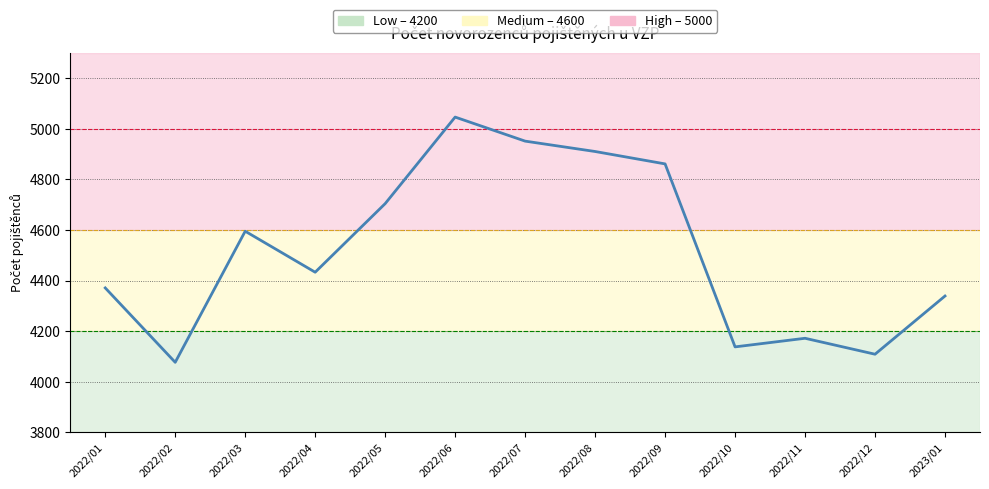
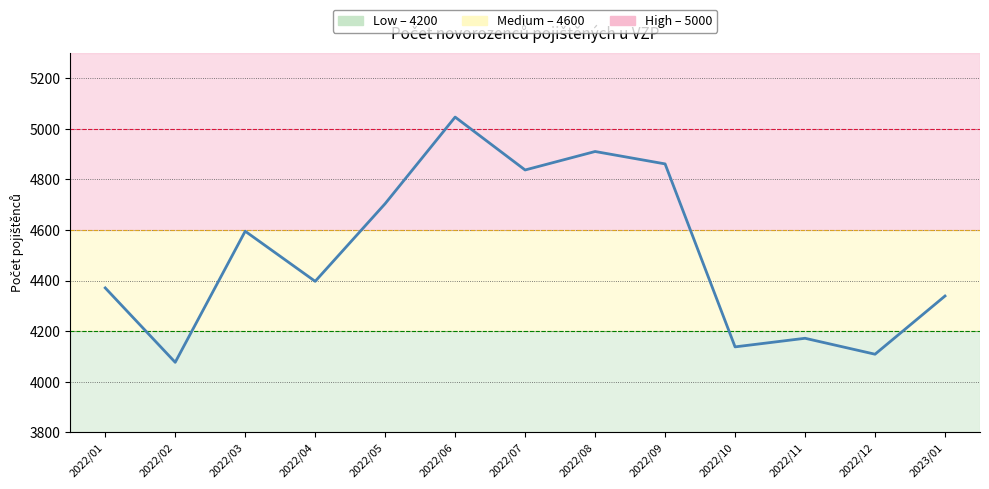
  {
    "2022/01": 4370,
    "2022/02": 4080,
    "2022/03": 4600,
-   "2022/04": 4430,
+   "2022/04": 4400,
    "2022/05": 4700,
    "2022/06": 5050,
-   "2022/07": 4950,
+   "2022/07": 4840,
    "2022/08": 4910,
    "2022/09": 4860,
    "2022/10": 4140,
    "2022/11": 4170,
    "2022/12": 4110,
    "2023/01": 4340
  }
